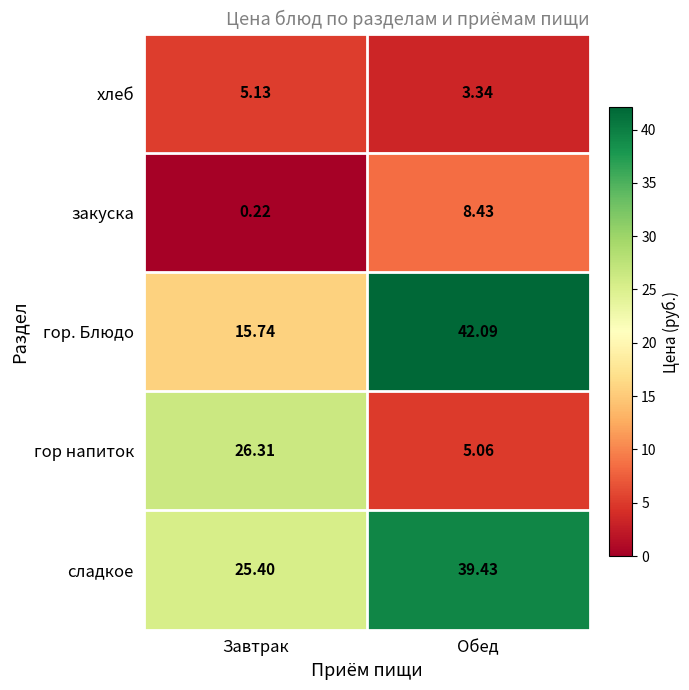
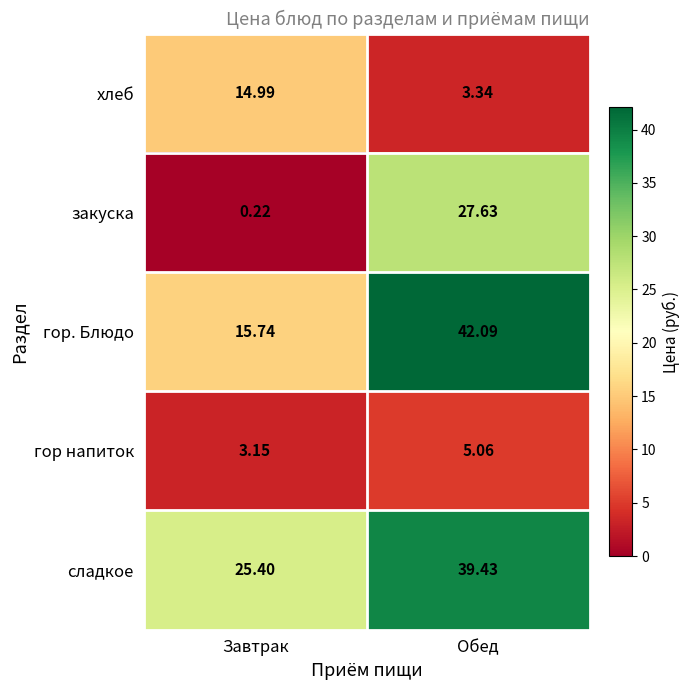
  {
    "хлеб": {
-     "Завтрак": 5.13,
+     "Завтрак": 14.99,
      "Обед": 3.34
    },
    "закуска": {
      "Завтрак": 0.22,
-     "Обед": 8.43
+     "Обед": 27.63
    },
    "гор. Блюдо": {
      "Завтрак": 15.74,
      "Обед": 42.09
    },
    "гор напиток": {
-     "Завтрак": 26.31,
+     "Завтрак": 3.15,
      "Обед": 5.06
    },
    "сладкое": {
      "Завтрак": 25.40,
      "Обед": 39.43
    }
  }
